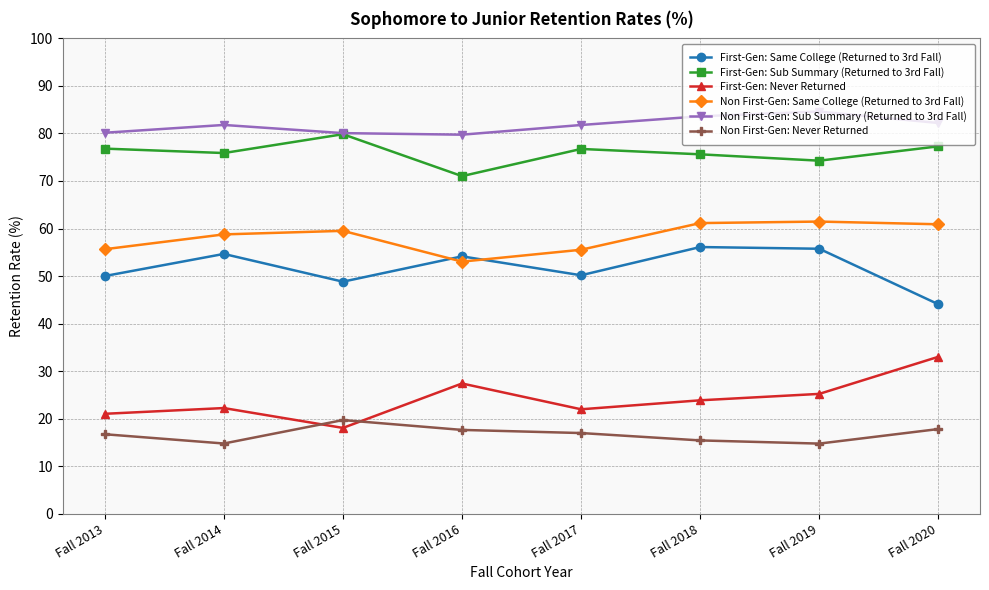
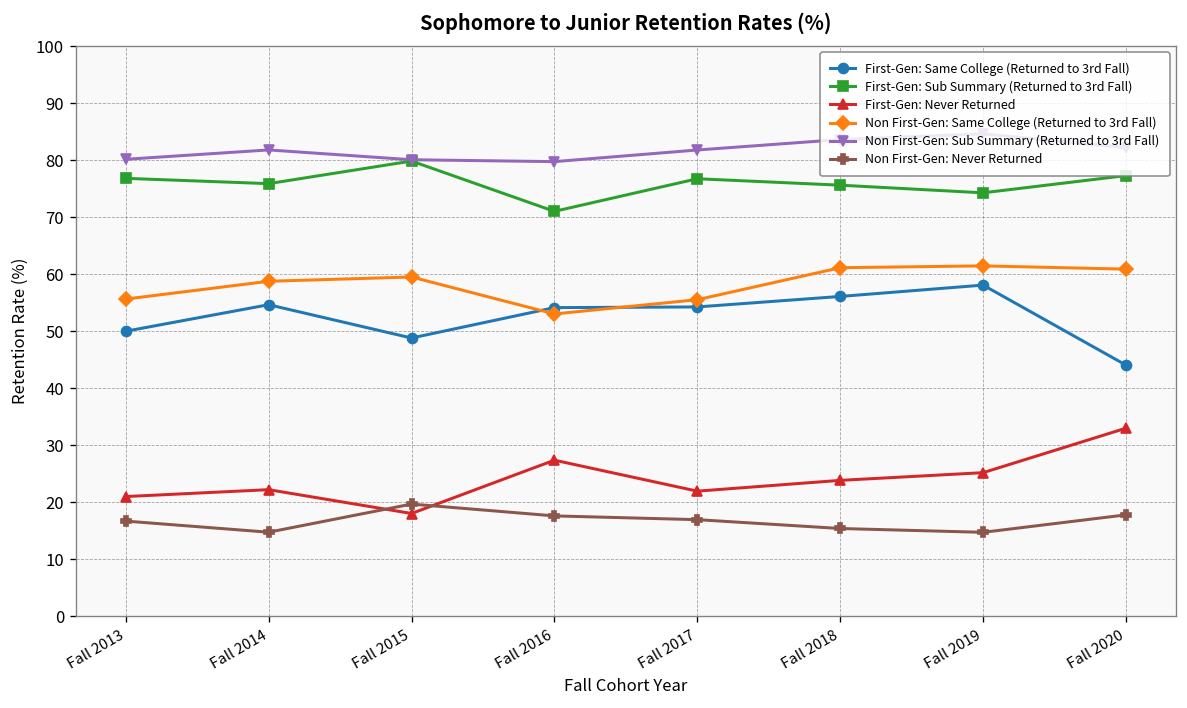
  {
    "First-Gen: Same College (Returned to 3rd Fall)": {
      "Fall 2013": 50,
      "Fall 2014": 55,
      "Fall 2015": 49,
      "Fall 2016": 54,
-     "Fall 2017": 50,
+     "Fall 2017": 54,
      "Fall 2018": 56,
-     "Fall 2019": 56,
+     "Fall 2019": 58,
      "Fall 2020": 44
    },
    "First-Gen: Sub Summary (Returned to 3rd Fall)": {
      "Fall 2013": 77,
      "Fall 2014": 76,
      "Fall 2016": 71,
      "Fall 2017": 77,
      "Fall 2018": 76,
      "Fall 2019": 74,
      "Fall 2020": 77
    },
    "First-Gen: Never Returned": {
      "Fall 2013": 21,
      "Fall 2014": 22,
      "Fall 2015": 18,
      "Fall 2016": 27,
      "Fall 2017": 22,
      "Fall 2018": 24,
      "Fall 2019": 25,
      "Fall 2020": 33
    },
    "Non First-Gen: Same College (Returned to 3rd Fall)": {
      "Fall 2013": 56,
      "Fall 2014": 59,
      "Fall 2015": 60,
      "Fall 2016": 53,
      "Fall 2017": 56,
      "Fall 2018": 61,
      "Fall 2019": 61,
      "Fall 2020": 61
    },
    "Non First-Gen: Sub Summary (Returned to 3rd Fall)": {
      "Fall 2013": 80,
      "Fall 2014": 82,
      "Fall 2016": 80,
      "Fall 2017": 82
    },
    "Non First-Gen: Never Returned": {
      "Fall 2013": 17,
      "Fall 2014": 15,
      "Fall 2015": 20,
      "Fall 2016": 18,
      "Fall 2017": 17,
      "Fall 2018": 15,
      "Fall 2019": 15,
      "Fall 2020": 18
    }
  }
